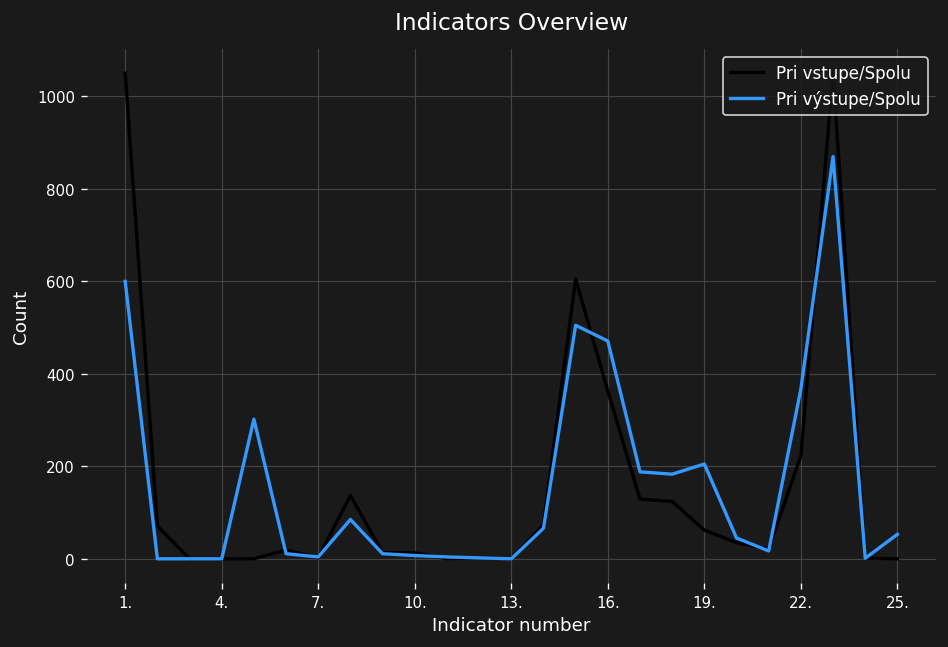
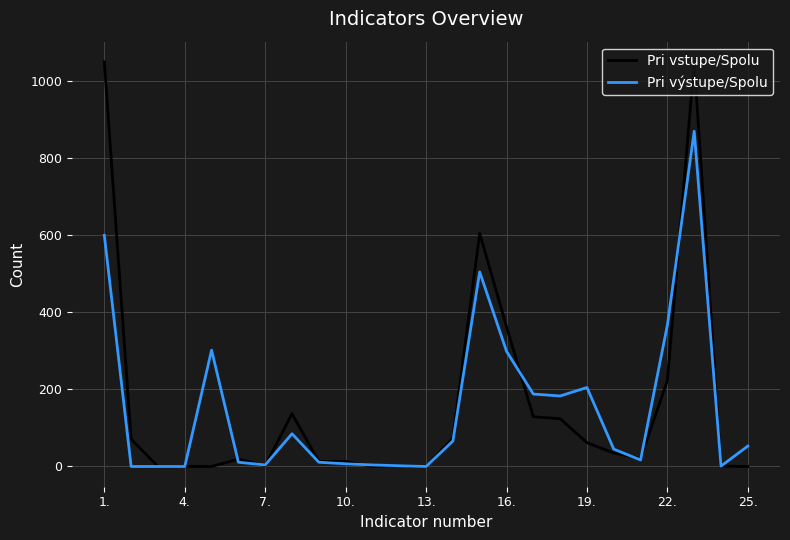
  {
    "Pri vstupe/Spolu": {
      "1.": 1050,
      "16.": 360,
      "19.": 60,
      "22.": 220,
      "25.": 0
    },
    "Pri výstupe/Spolu": {
      "1.": 600,
-     "16.": 470,
+     "16.": 300,
      "19.": 210,
      "22.": 370,
      "25.": 50
    }
  }
